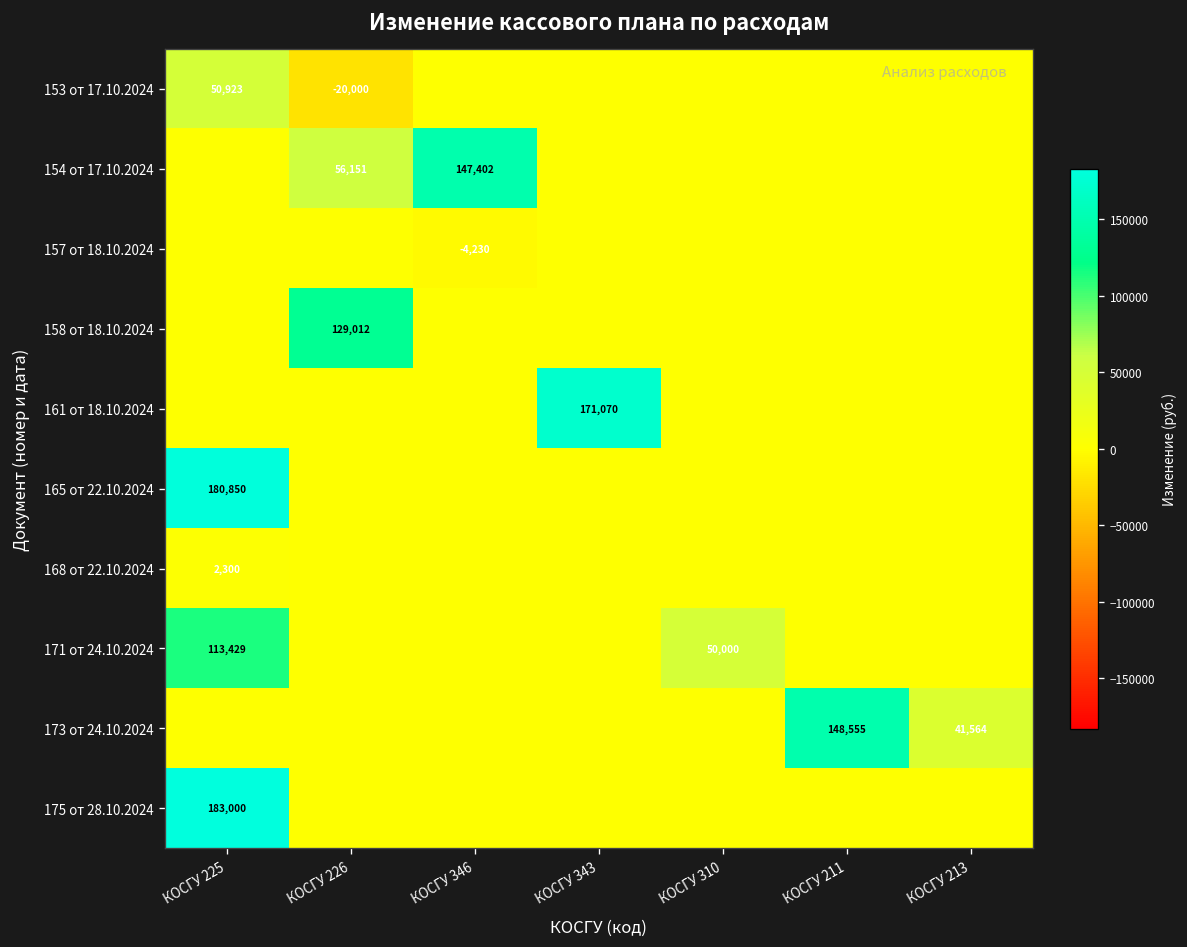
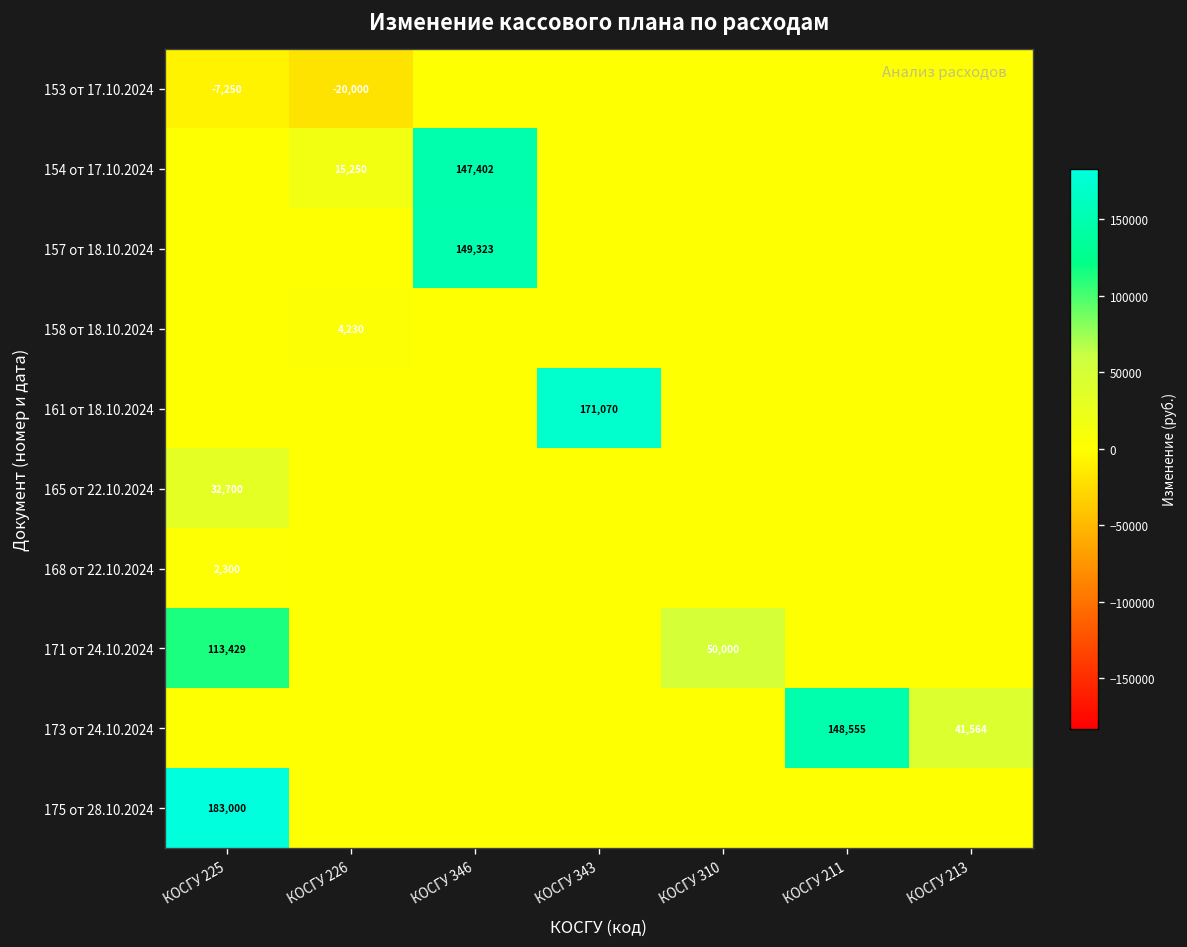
  {
    "153 от 17.10.2024": {
-     "КОСГУ 225": "50,923",
+     "КОСГУ 225": "-7,250",
      "КОСГУ 226": "-20,000"
    },
    "154 от 17.10.2024": {
-     "КОСГУ 226": "56,151",
+     "КОСГУ 226": "15,250",
      "КОСГУ 346": "147,402"
    },
    "157 от 18.10.2024": {
-     "КОСГУ 346": "-4,230"
+     "КОСГУ 346": "149,323"
    },
    "158 от 18.10.2024": {
-     "КОСГУ 226": "129,012"
+     "КОСГУ 226": "4,230"
    },
    "161 от 18.10.2024": {
      "КОСГУ 343": "171,070"
    },
    "165 от 22.10.2024": {
-     "КОСГУ 225": "180,850"
+     "КОСГУ 225": "32,700"
    },
    "168 от 22.10.2024": {
      "КОСГУ 225": "2,300"
    },
    "171 от 24.10.2024": {
      "КОСГУ 225": "113,429",
      "КОСГУ 310": "50,000"
    },
    "173 от 24.10.2024": {
      "КОСГУ 211": "148,555",
      "КОСГУ 213": "41,564"
    },
    "175 от 28.10.2024": {
      "КОСГУ 225": "183,000"
    }
  }
